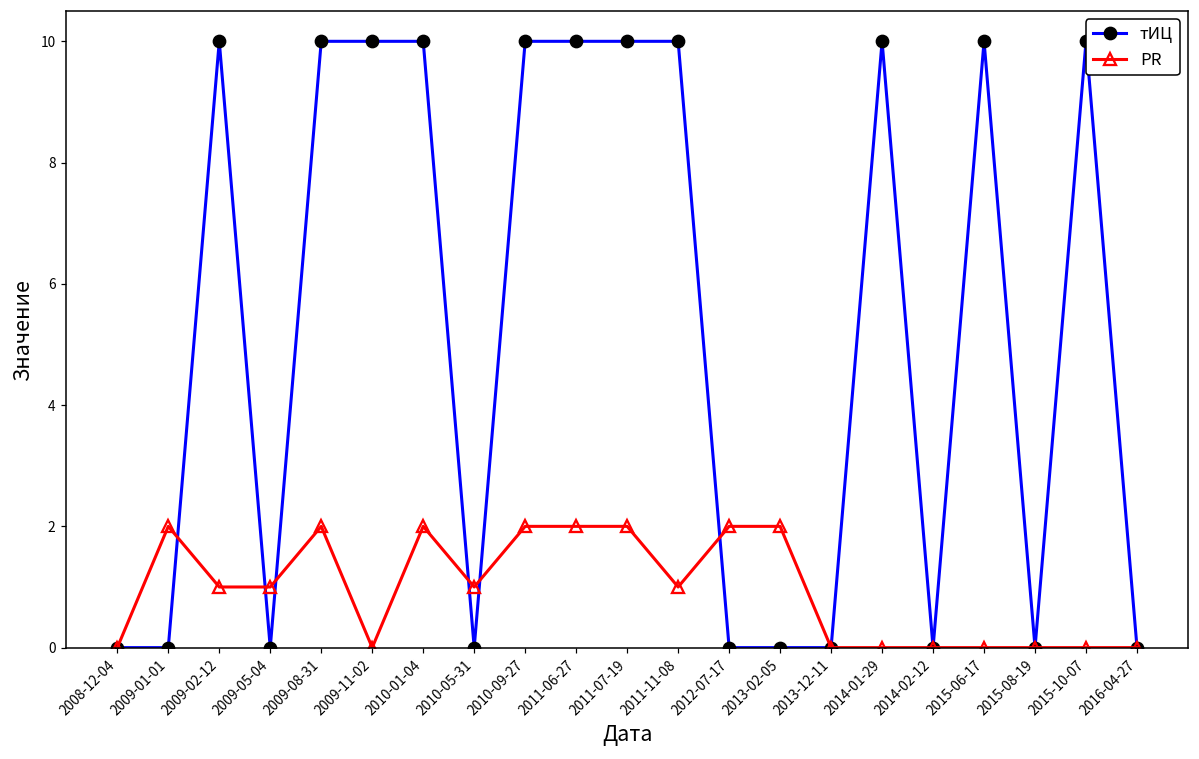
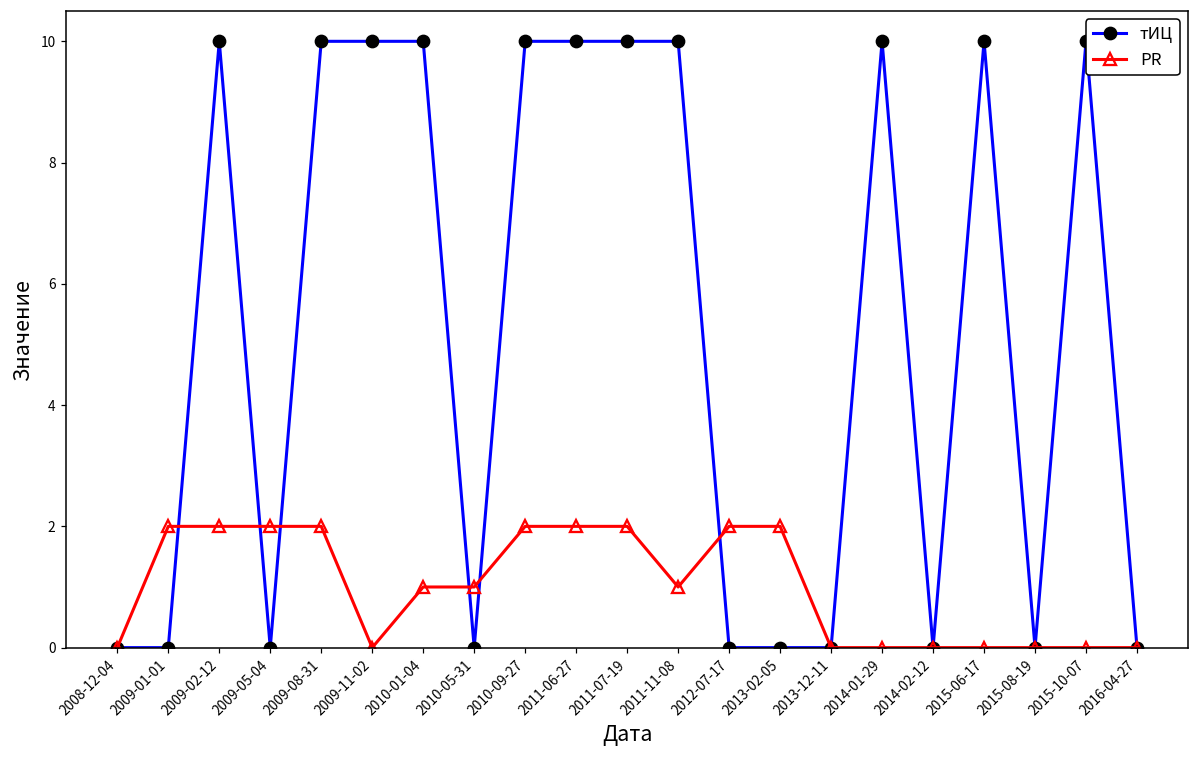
  {
    "тИЦ": {
      "2009-01-01": 0,
      "2009-02-12": 10,
      "2009-05-04": 0,
      "2009-08-31": 10,
      "2009-11-02": 10,
      "2010-01-04": 10,
      "2010-05-31": 0,
      "2010-09-27": 10,
      "2011-06-27": 10,
      "2011-07-19": 10,
      "2011-11-08": 10,
      "2012-07-17": 0,
      "2013-02-05": 0,
      "2014-01-29": 10,
      "2015-06-17": 10,
      "2015-10-07": 10
    },
    "PR": {
      "2009-01-01": 2,
-     "2009-02-12": 1,
-     "2009-05-04": 1,
+     "2009-02-12": 2,
+     "2009-05-04": 2,
      "2009-08-31": 2,
      "2009-11-02": 0,
-     "2010-01-04": 2,
+     "2010-01-04": 1,
      "2010-05-31": 1,
      "2010-09-27": 2,
      "2011-06-27": 2,
      "2011-07-19": 2,
      "2011-11-08": 1,
      "2012-07-17": 2,
      "2013-02-05": 2,
      "2014-01-29": 0,
      "2015-06-17": 0,
      "2015-10-07": 0
    }
  }
